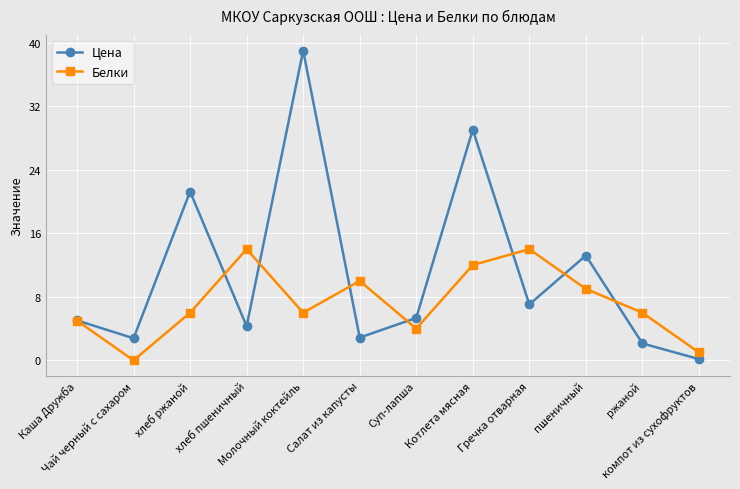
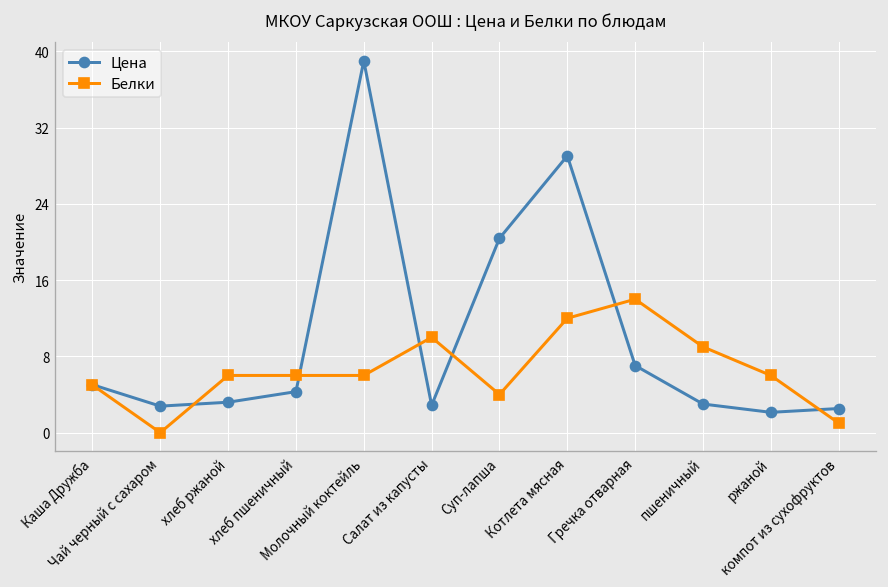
  {
    "Цена": {
      "Чай черный с сахаром": 3,
-     "хлеб ржаной": 21,
+     "хлеб ржаной": 3,
      "хлеб пшеничный": 4,
      "Молочный коктейль": 39,
      "Салат из капусты": 3,
-     "Суп-лапша": 5,
+     "Суп-лапша": 20,
      "Котлета мясная": 29,
      "Гречка отварная": 7,
-     "пшеничный": 13,
+     "пшеничный": 3,
      "ржаной": 2,
-     "компот из сухофруктов": 0
+     "компот из сухофруктов": 3
    },
    "Белки": {
      "Чай черный с сахаром": 0,
      "хлеб ржаной": 6,
-     "хлеб пшеничный": 14,
+     "хлеб пшеничный": 6,
      "Молочный коктейль": 6,
      "Салат из капусты": 10,
      "Суп-лапша": 4,
      "Котлета мясная": 12,
      "Гречка отварная": 14,
      "пшеничный": 9,
      "ржаной": 6,
      "компот из сухофруктов": 1
    }
  }
